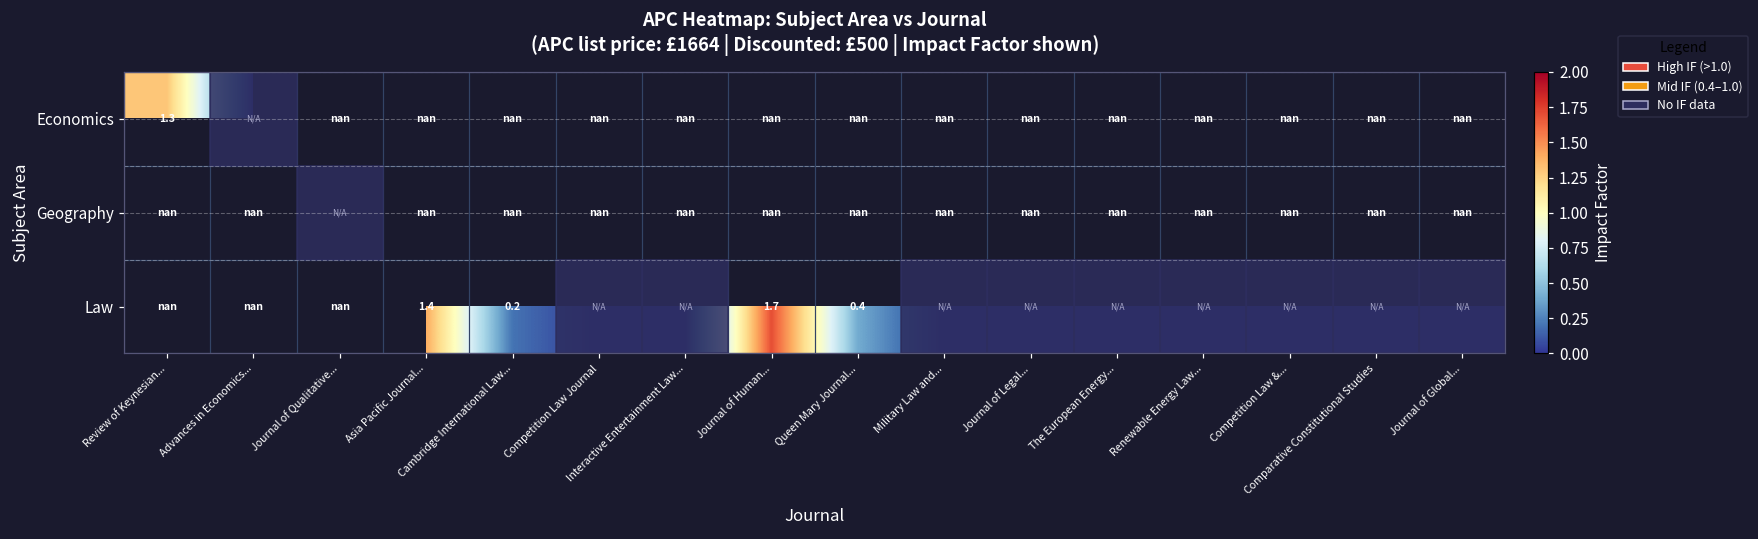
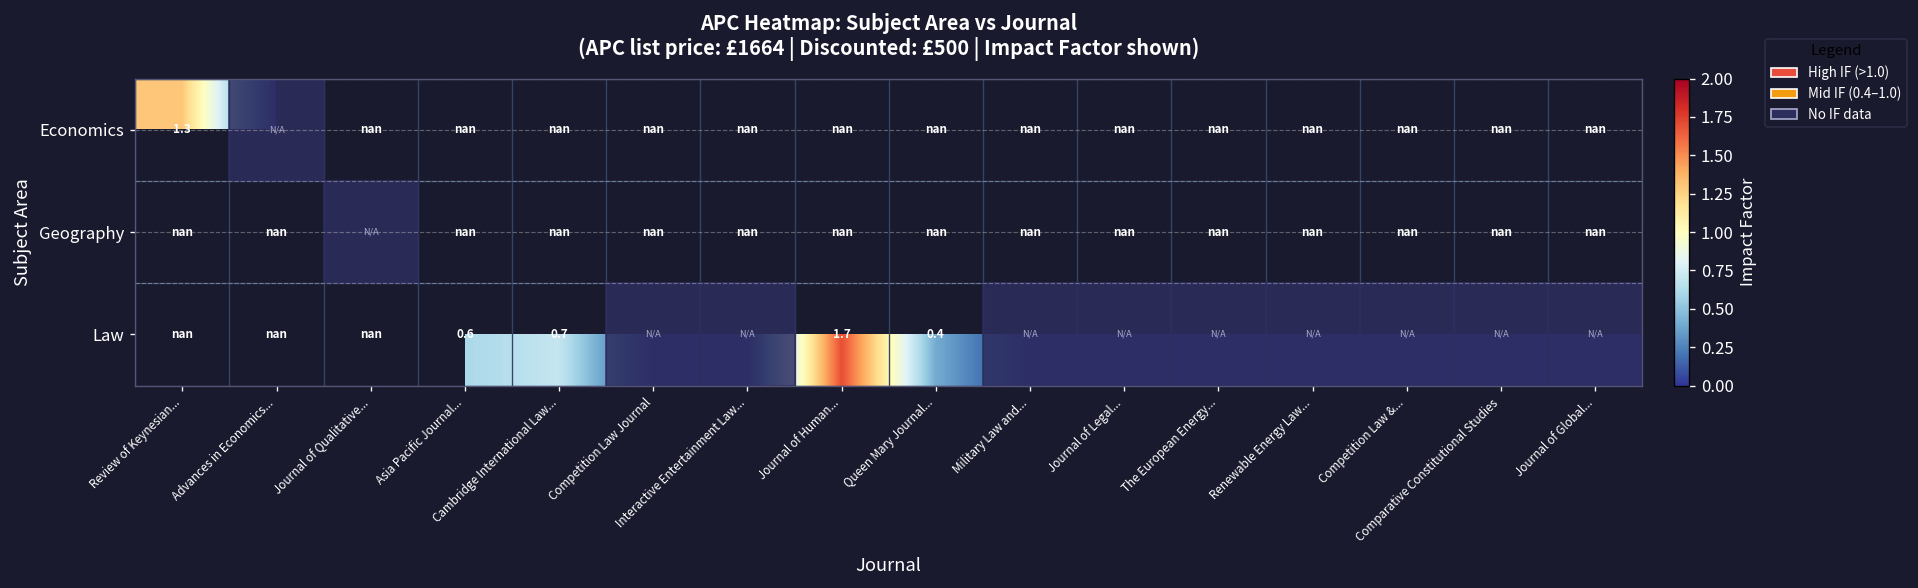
  {
    "Economics": {
      "Review of Keynesian...": 1.3
    },
    "Law": {
-     "Asia Pacific Journal...": 1.4,
-     "Cambridge International Law...": 0.2,
+     "Asia Pacific Journal...": 0.6,
+     "Cambridge International Law...": 0.7,
      "Journal of Human...": 1.7,
      "Queen Mary Journal...": 0.4
    }
  }
